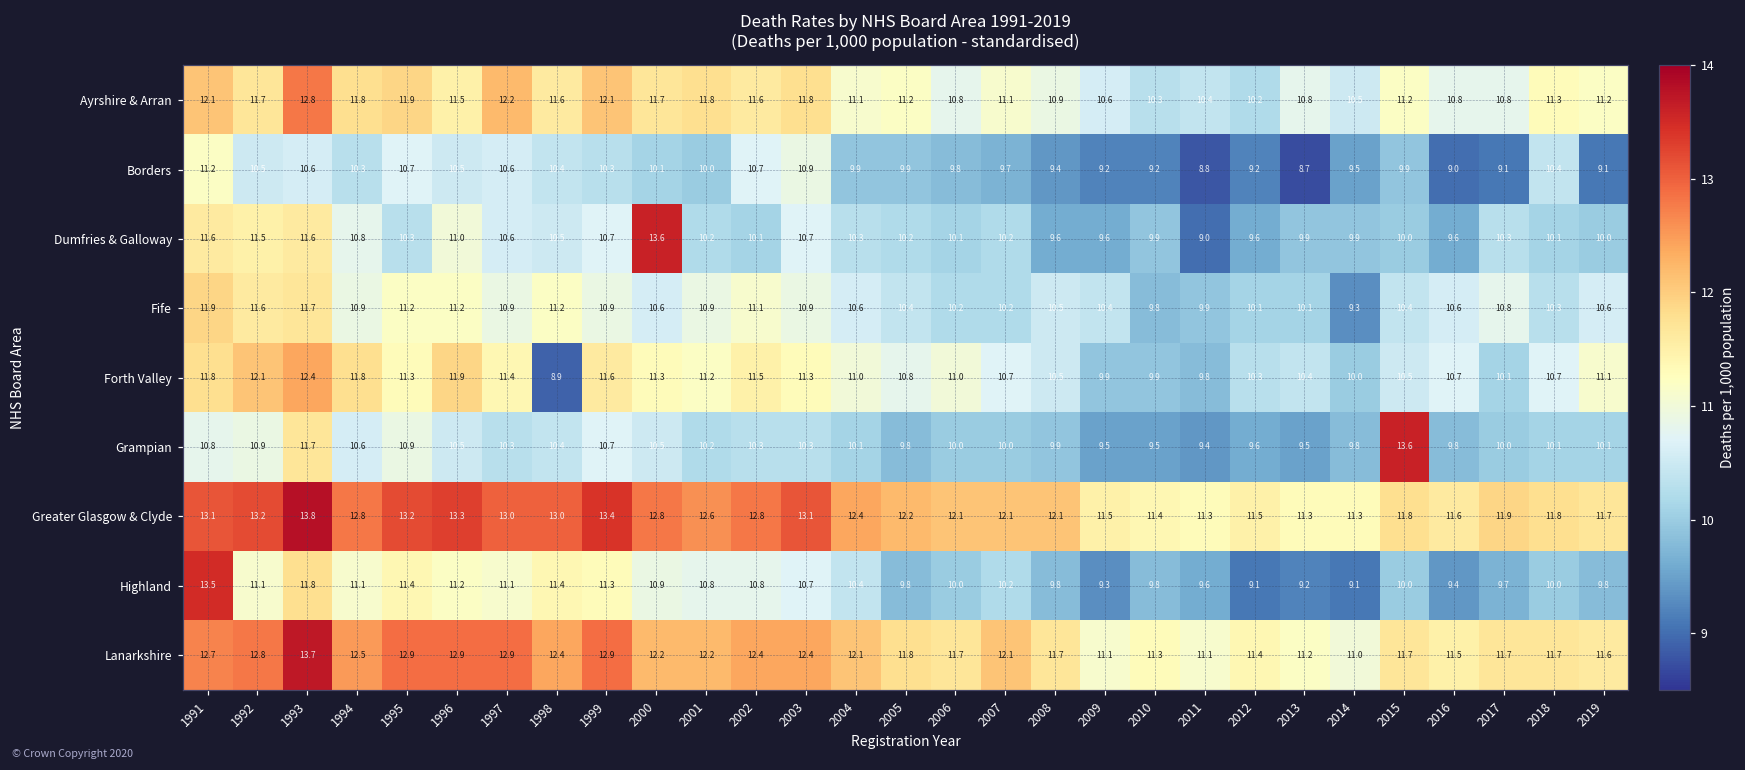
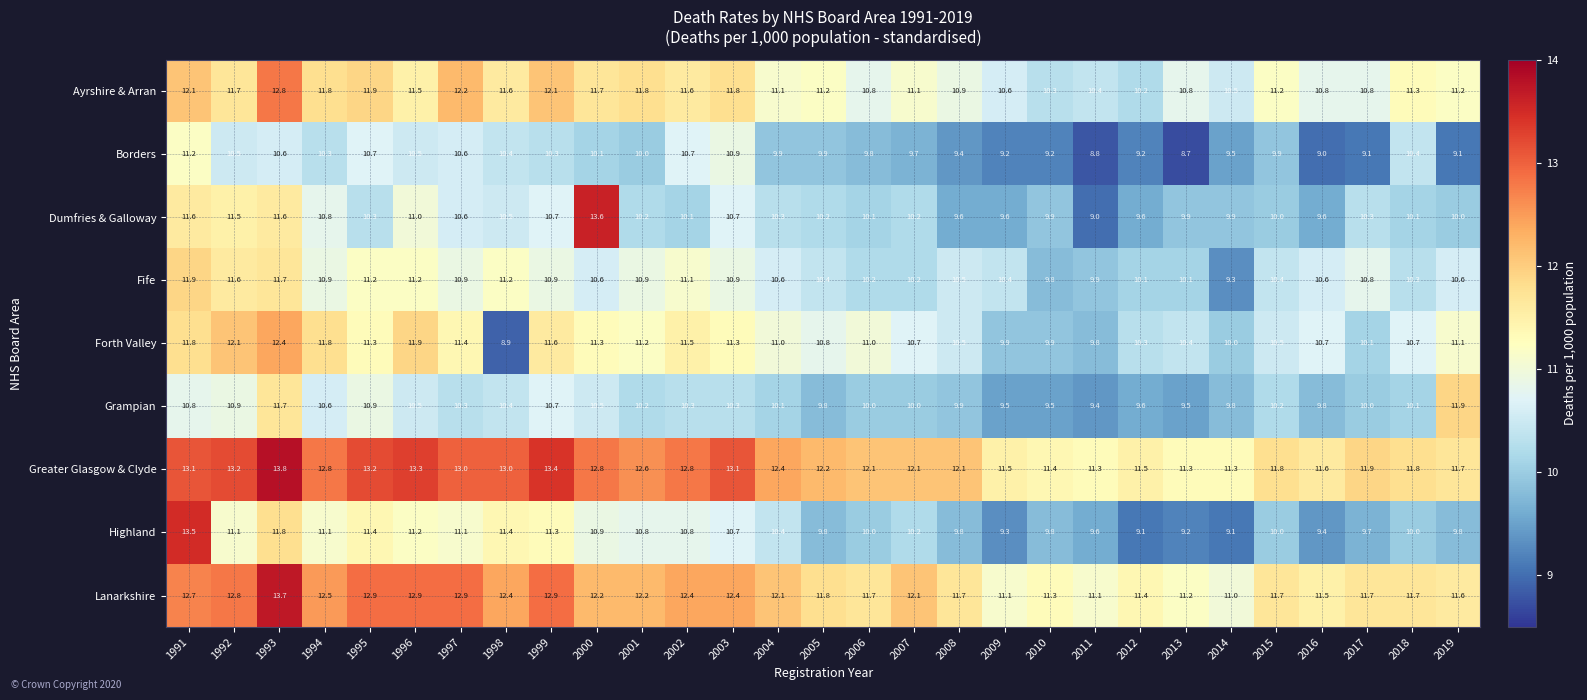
  {
    "Grampian": {
      "1991": 10.8,
      "1992": 10.9,
      "1993": 11.7,
      "1994": 10.6,
      "1995": 10.9,
      "1996": 10.5,
      "1997": 10.3,
      "1998": 10.4,
      "1999": 10.7,
      "2000": 10.5,
      "2001": 10.2,
      "2002": 10.3,
      "2003": 10.3,
      "2004": 10.1,
      "2005": 9.8,
      "2006": 10.0,
      "2007": 10.0,
      "2008": 9.9,
      "2009": 9.5,
      "2010": 9.5,
      "2011": 9.4,
      "2012": 9.6,
      "2013": 9.5,
      "2014": 9.8,
-     "2015": 13.6,
+     "2015": 10.2,
      "2016": 9.8,
      "2017": 10.0,
      "2018": 10.1,
-     "2019": 10.1
+     "2019": 11.9
    }
  }
